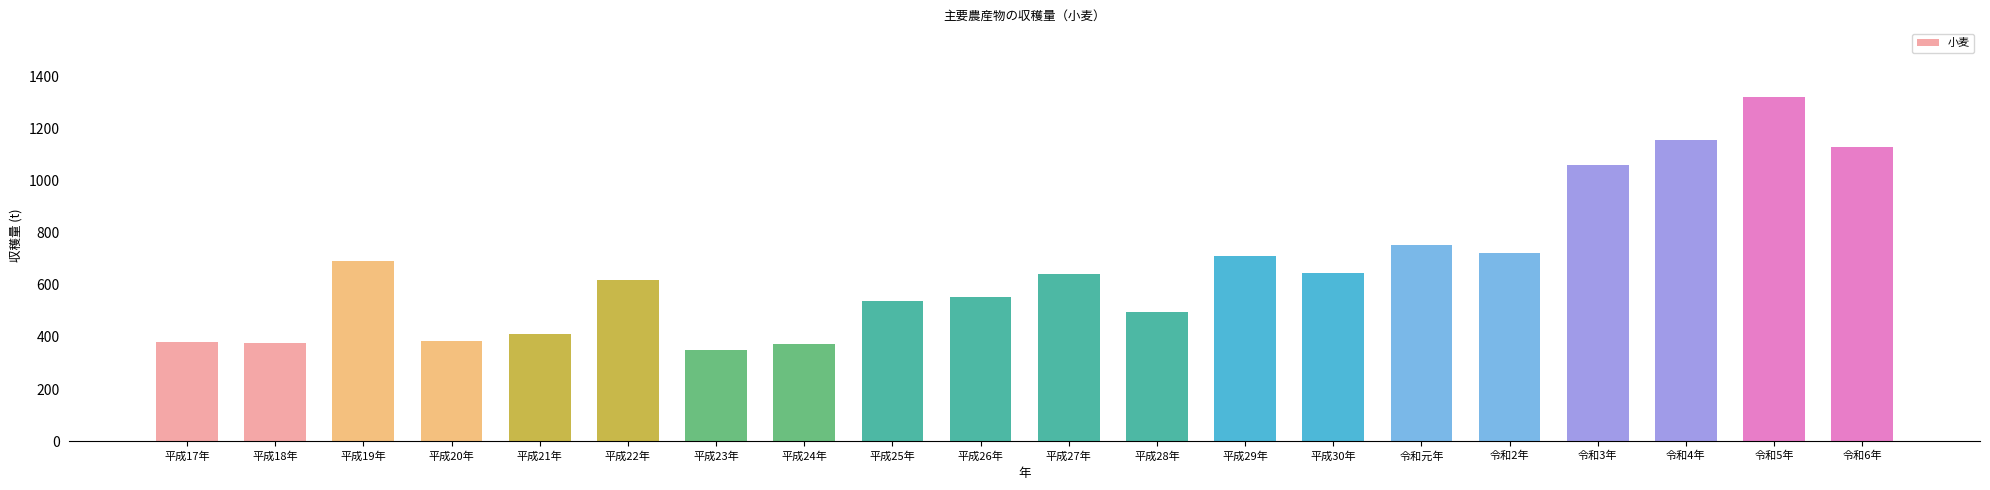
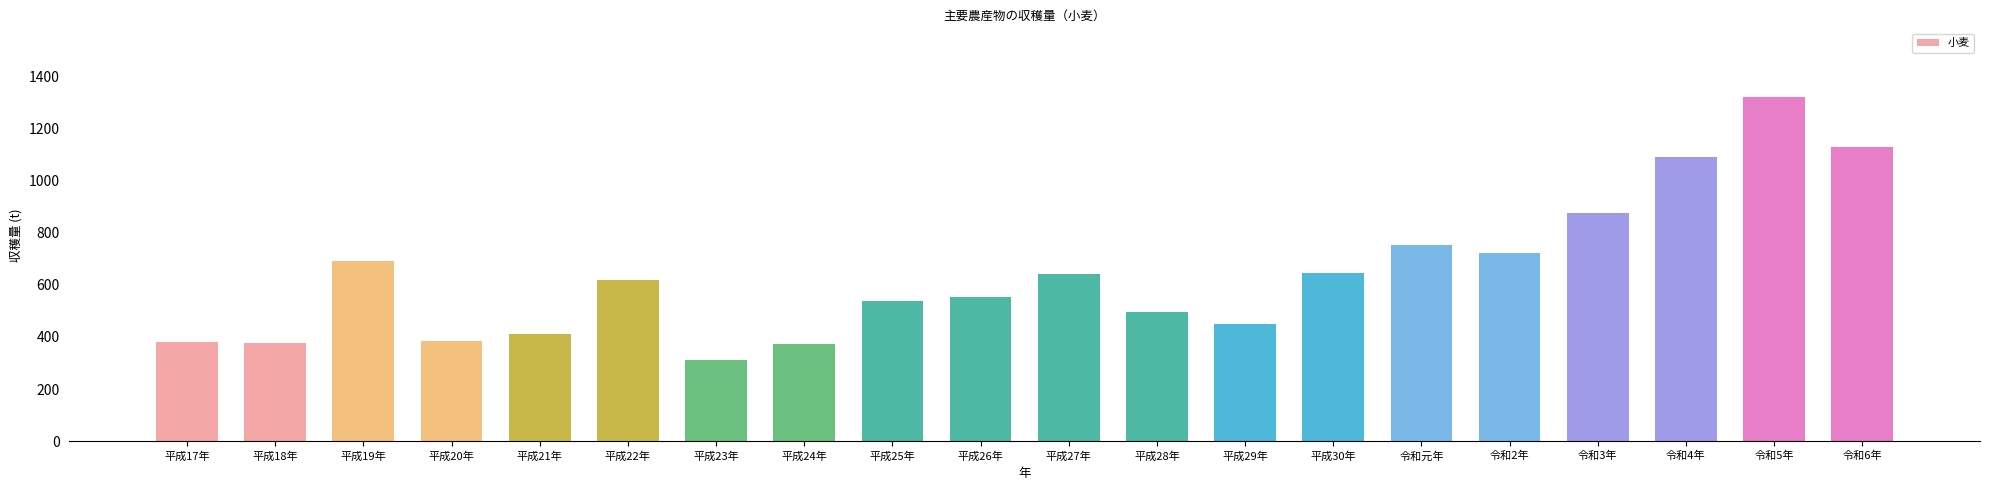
  {
    "平成17年": 380,
    "平成18年": 380,
    "平成19年": 690,
    "平成20年": 380,
    "平成21年": 410,
    "平成22年": 620,
-   "平成23年": 350,
+   "平成23年": 310,
    "平成24年": 370,
    "平成25年": 540,
    "平成26年": 550,
    "平成27年": 640,
    "平成28年": 500,
-   "平成29年": 710,
+   "平成29年": 450,
    "平成30年": 650,
    "令和元年": 750,
    "令和2年": 720,
-   "令和3年": 1060,
-   "令和4年": 1150,
+   "令和3年": 870,
+   "令和4年": 1090,
    "令和5年": 1320,
    "令和6年": 1130
  }
